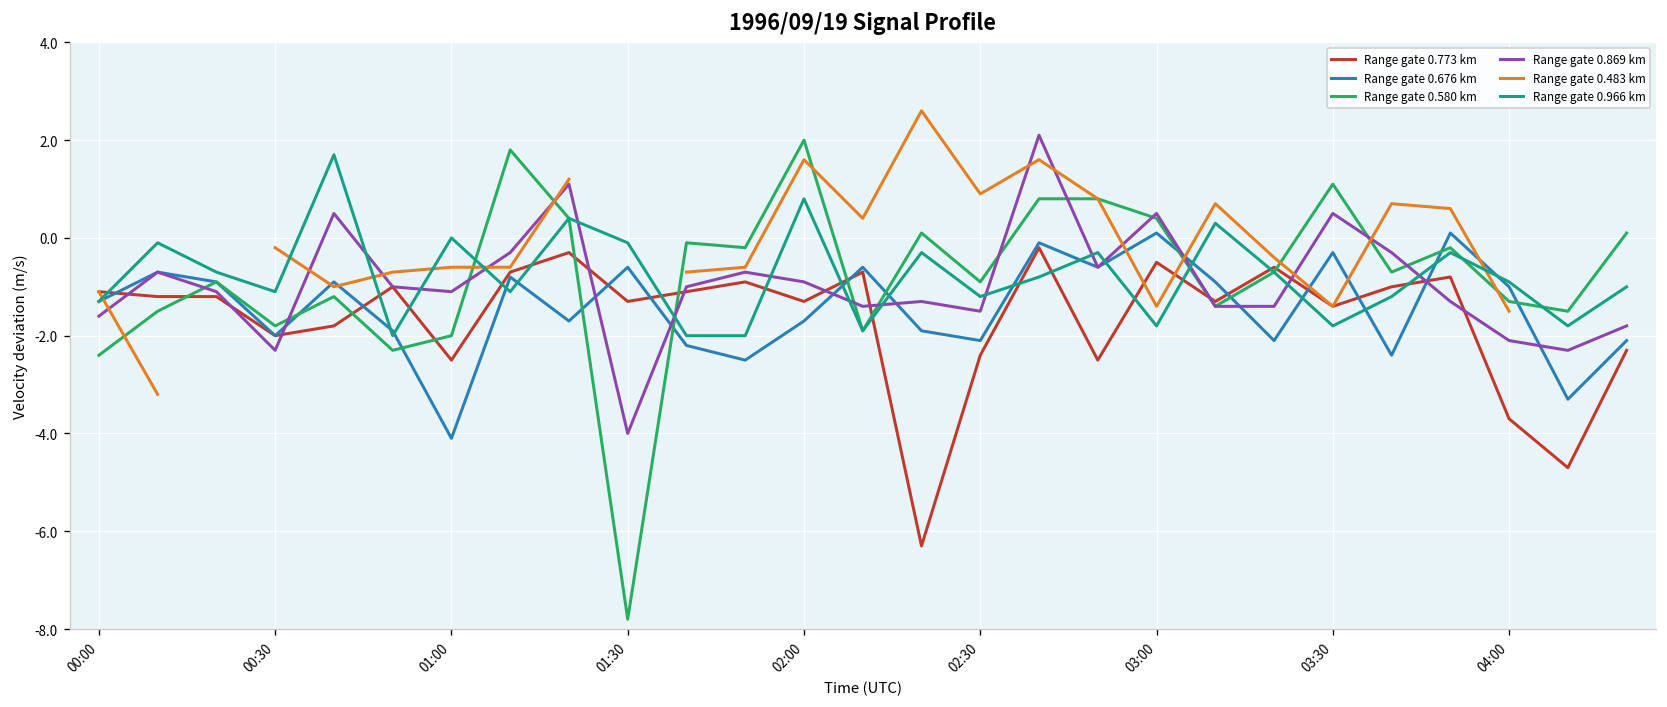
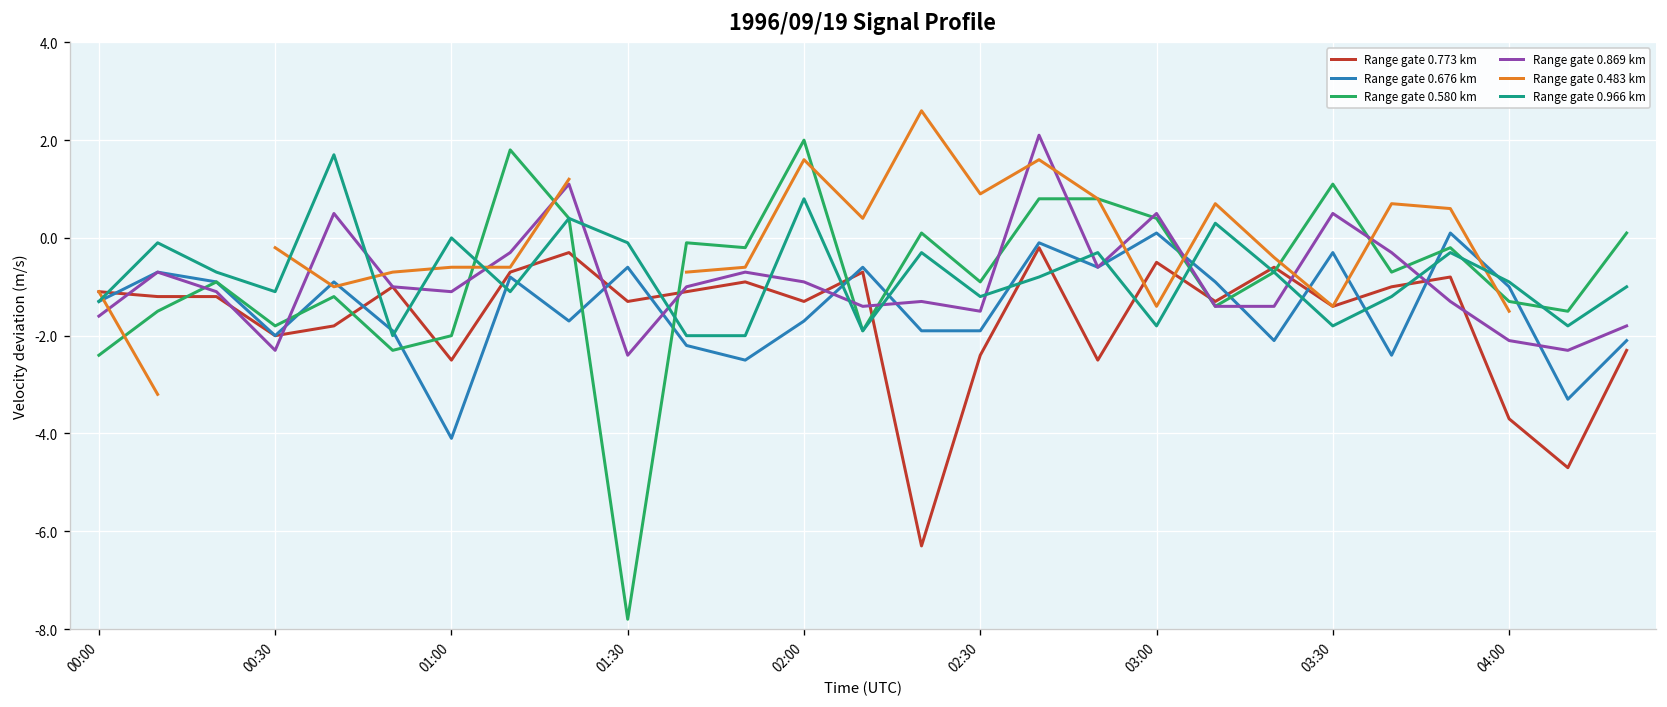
  {
    "Range gate 0.773 km": {
      "01:00": -2.5,
      "01:30": -1.3,
      "02:00": -1.3,
      "02:30": -2.4,
      "03:00": -0.5,
      "04:00": -3.7
    },
    "Range gate 0.676 km": {
      "01:00": -4.1,
      "01:30": -0.6,
      "02:00": -1.7,
-     "02:30": -2.1,
+     "02:30": -1.9,
      "03:00": 0.1,
      "03:30": -0.3,
      "04:00": -1.0
    },
    "Range gate 0.869 km": {
      "00:00": -1.6,
      "00:30": -2.3,
      "01:00": -1.1,
-     "01:30": -4.0,
+     "01:30": -2.4,
      "02:00": -0.9,
      "02:30": -1.5,
      "03:00": 0.5,
      "03:30": 0.5,
      "04:00": -2.1
    },
    "Range gate 0.483 km": {
      "00:30": -0.2,
      "01:00": -0.6,
      "02:00": 1.6,
      "02:30": 0.9,
      "03:00": -1.4,
      "04:00": -1.5
    }
  }
